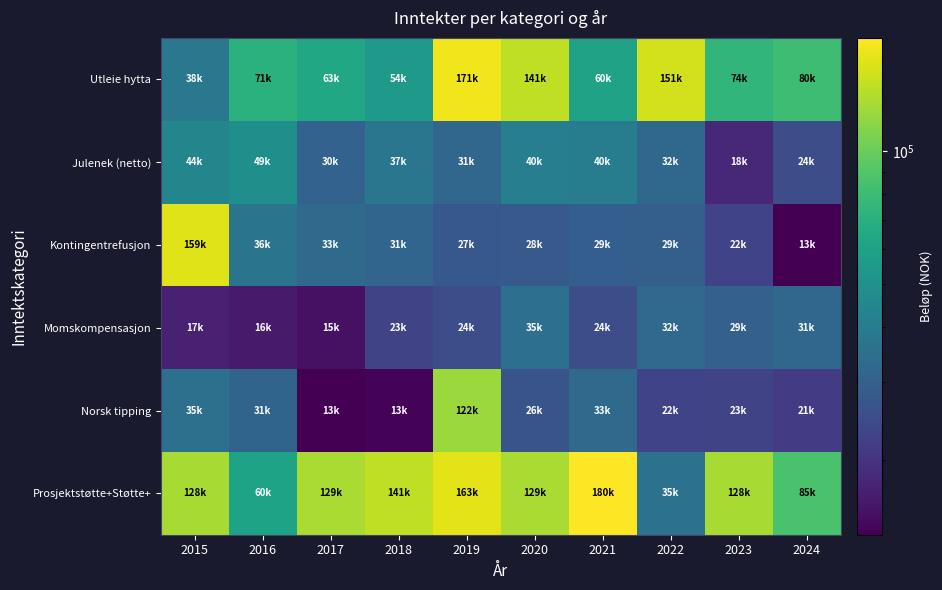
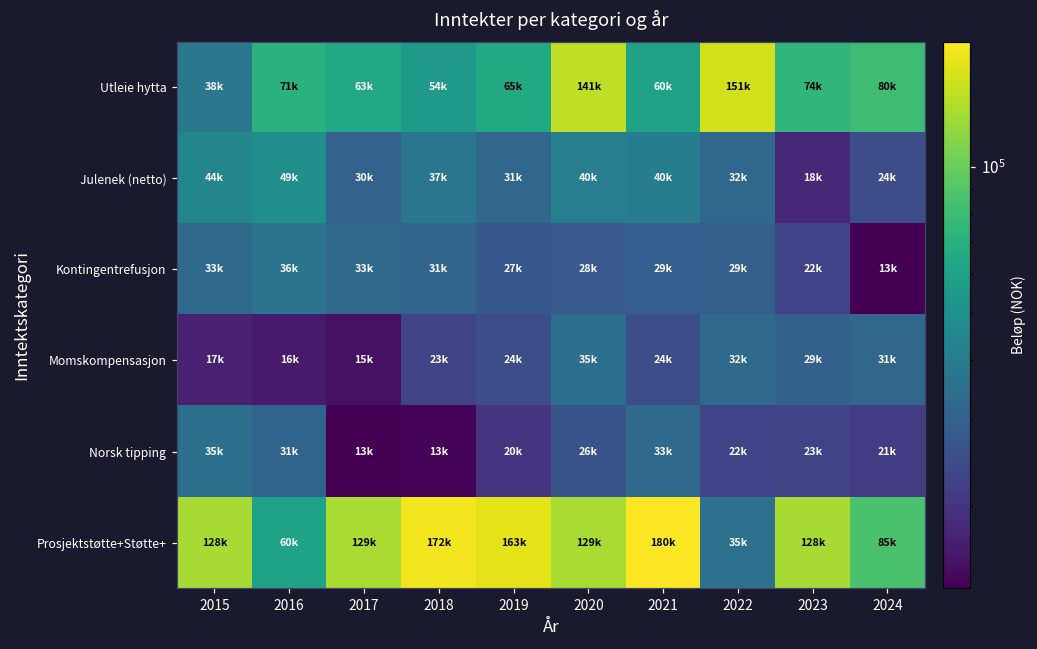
  {
    "Utleie hytta": {
      "2015": "38k",
      "2016": "71k",
      "2017": "63k",
      "2018": "54k",
-     "2019": "171k",
+     "2019": "65k",
      "2020": "141k",
      "2021": "60k",
      "2022": "151k",
      "2023": "74k",
      "2024": "80k"
    },
    "Julenek (netto)": {
      "2015": "44k",
      "2016": "49k",
      "2017": "30k",
      "2018": "37k",
      "2019": "31k",
      "2020": "40k",
      "2021": "40k",
      "2022": "32k",
      "2023": "18k",
      "2024": "24k"
    },
    "Kontingentrefusjon": {
-     "2015": "159k",
+     "2015": "33k",
      "2016": "36k",
      "2017": "33k",
      "2018": "31k",
      "2019": "27k",
      "2020": "28k",
      "2021": "29k",
      "2022": "29k",
      "2023": "22k",
      "2024": "13k"
    },
    "Momskompensasjon": {
      "2015": "17k",
      "2016": "16k",
      "2017": "15k",
      "2018": "23k",
      "2019": "24k",
      "2020": "35k",
      "2021": "24k",
      "2022": "32k",
      "2023": "29k",
      "2024": "31k"
    },
    "Norsk tipping": {
      "2015": "35k",
      "2016": "31k",
      "2017": "13k",
      "2018": "13k",
-     "2019": "122k",
+     "2019": "20k",
      "2020": "26k",
      "2021": "33k",
      "2022": "22k",
      "2023": "23k",
      "2024": "21k"
    },
    "Prosjektstøtte+Støtte+": {
      "2015": "128k",
      "2016": "60k",
      "2017": "129k",
-     "2018": "141k",
+     "2018": "172k",
      "2019": "163k",
      "2020": "129k",
      "2021": "180k",
      "2022": "35k",
      "2023": "128k",
      "2024": "85k"
    }
  }
